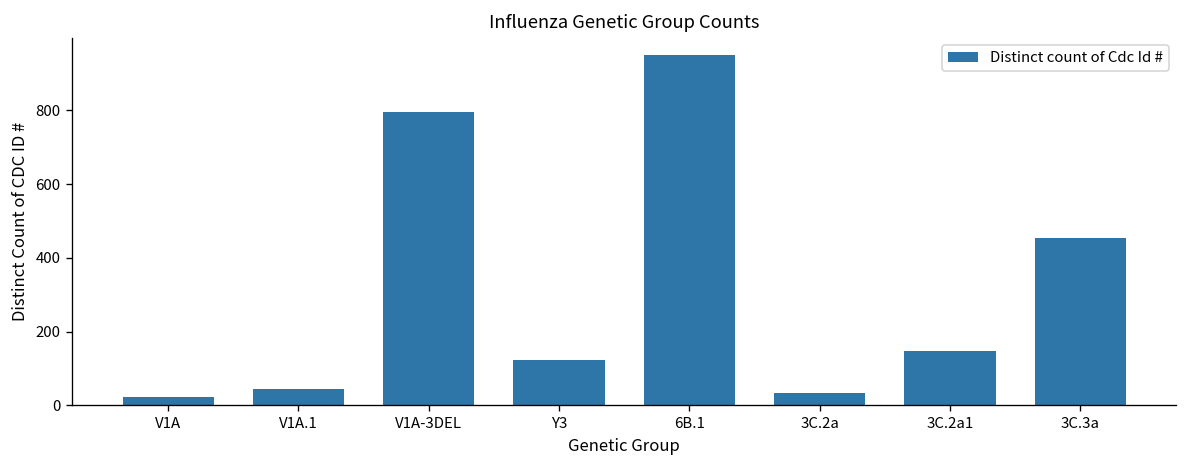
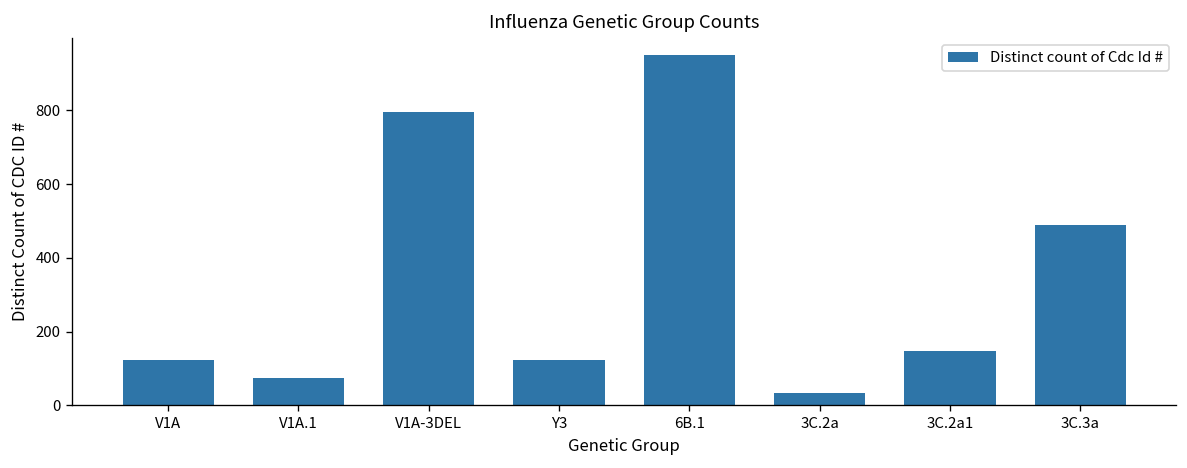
  {
-   "V1A": 20,
-   "V1A.1": 50,
+   "V1A": 120,
+   "V1A.1": 70,
    "V1A-3DEL": 800,
    "Y3": 120,
    "6B.1": 950,
    "3C.2a": 30,
    "3C.2a1": 150,
-   "3C.3a": 450
+   "3C.3a": 490
  }
